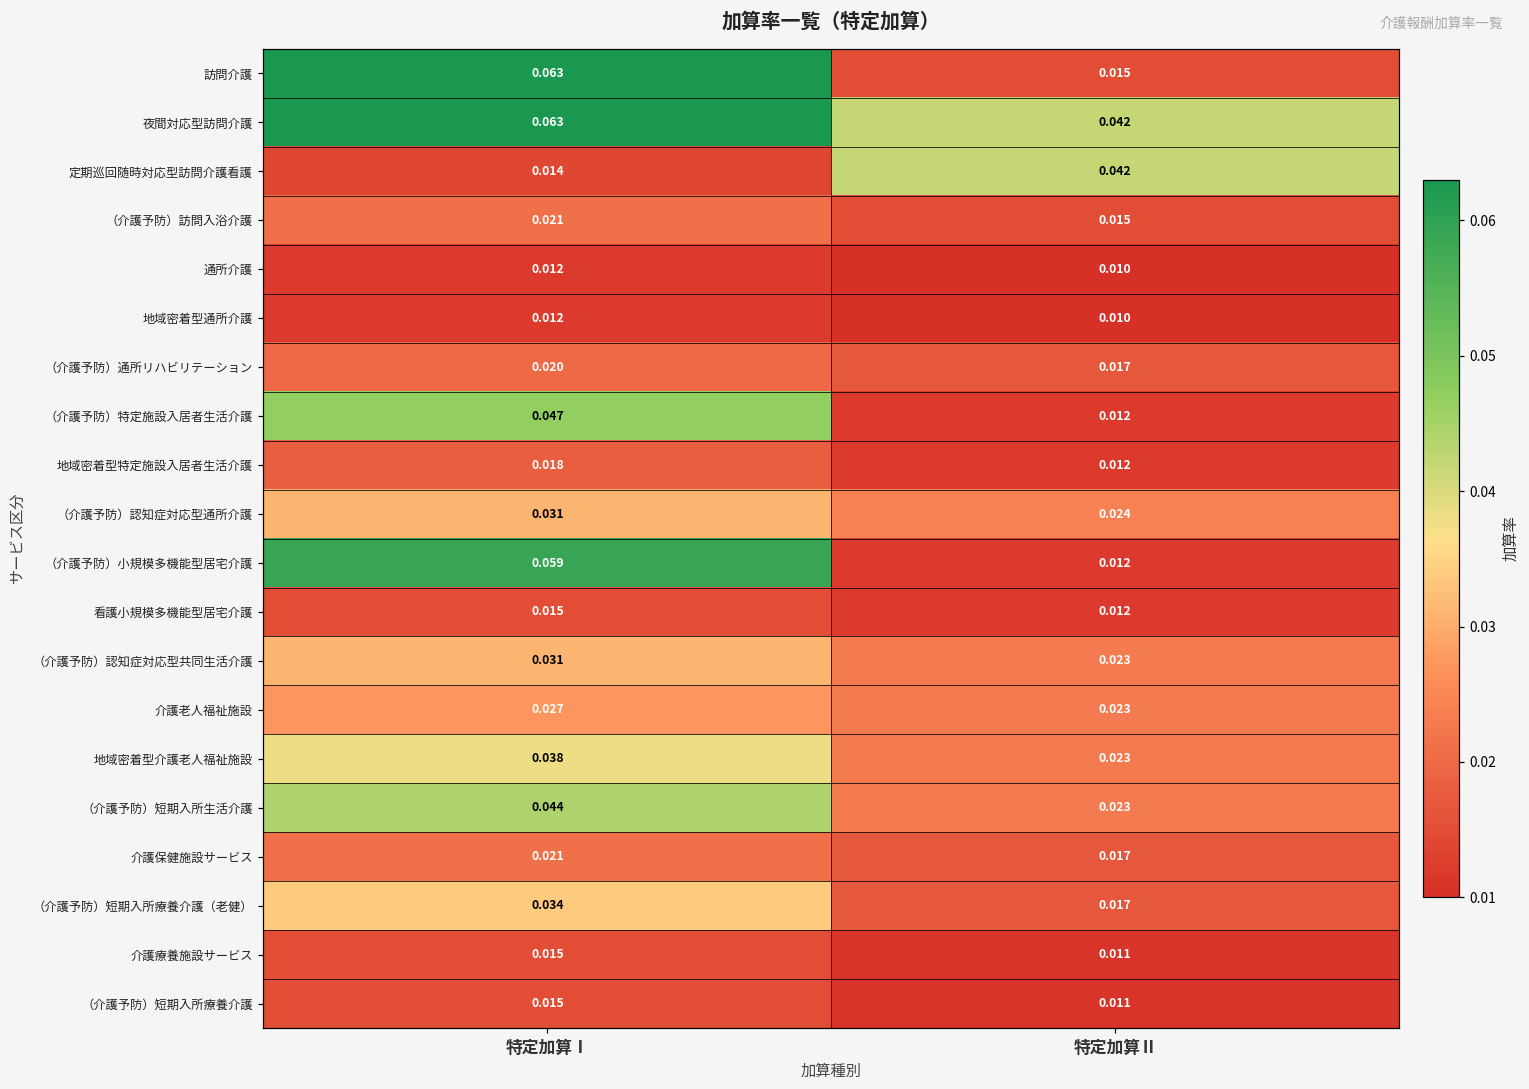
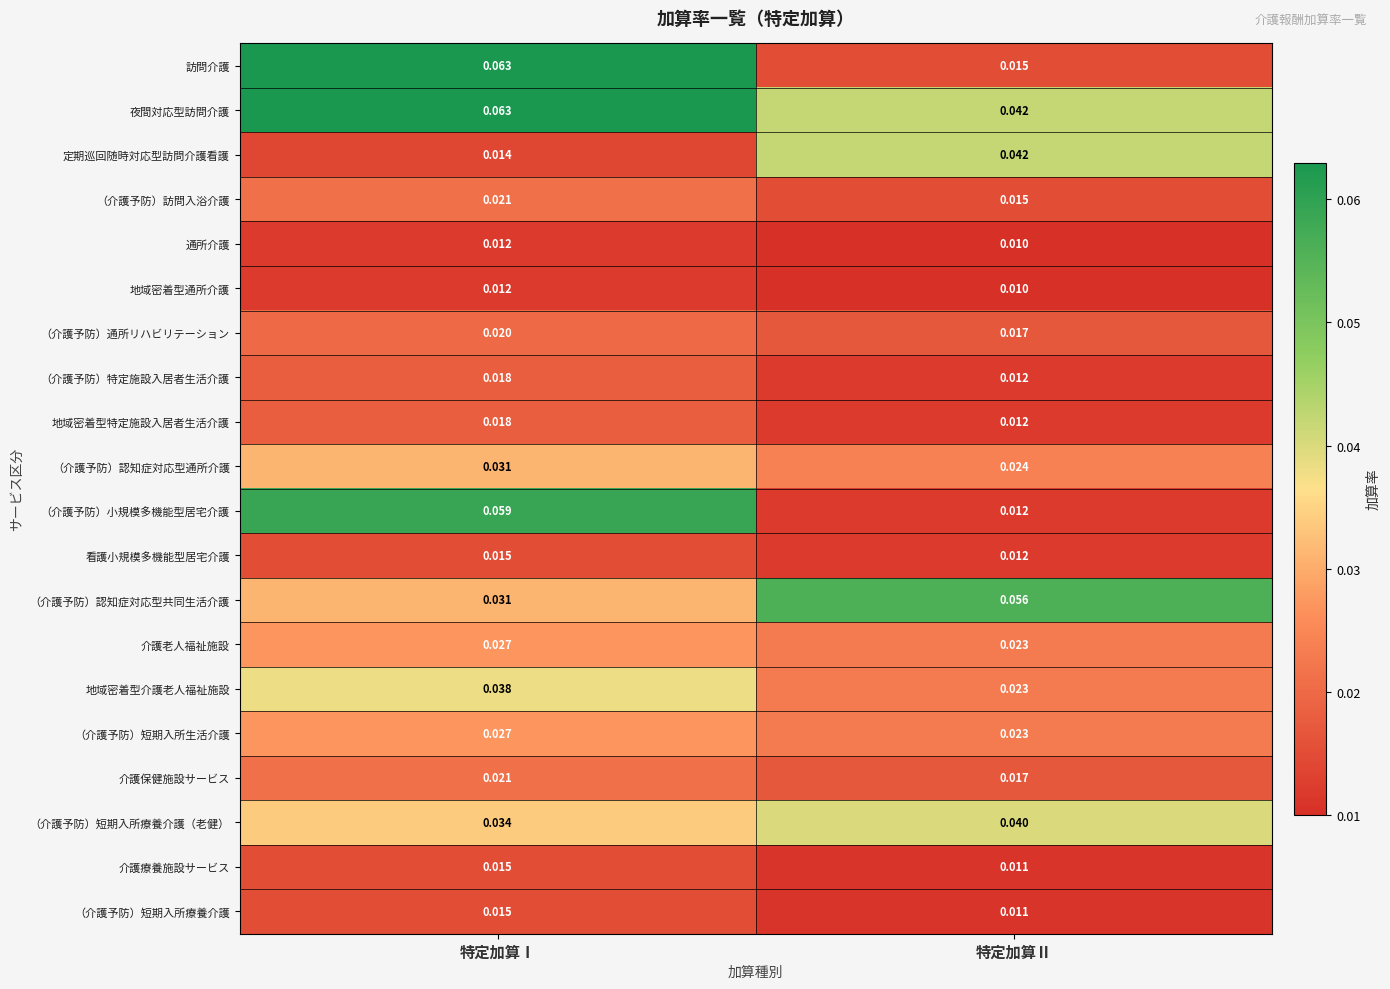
  {
    "訪問介護": {
      "特定加算Ⅰ": 0.063,
      "特定加算Ⅱ": 0.015
    },
    "夜間対応型訪問介護": {
      "特定加算Ⅰ": 0.063,
      "特定加算Ⅱ": 0.042
    },
    "定期巡回随時対応型訪問介護看護": {
      "特定加算Ⅰ": 0.014,
      "特定加算Ⅱ": 0.042
    },
    "（介護予防）訪問入浴介護": {
      "特定加算Ⅰ": 0.021,
      "特定加算Ⅱ": 0.015
    },
    "通所介護": {
      "特定加算Ⅰ": 0.012,
      "特定加算Ⅱ": 0.010
    },
    "地域密着型通所介護": {
      "特定加算Ⅰ": 0.012,
      "特定加算Ⅱ": 0.010
    },
    "（介護予防）通所リハビリテーション": {
      "特定加算Ⅰ": 0.020,
      "特定加算Ⅱ": 0.017
    },
    "（介護予防）特定施設入居者生活介護": {
-     "特定加算Ⅰ": 0.047,
+     "特定加算Ⅰ": 0.018,
      "特定加算Ⅱ": 0.012
    },
    "地域密着型特定施設入居者生活介護": {
      "特定加算Ⅰ": 0.018,
      "特定加算Ⅱ": 0.012
    },
    "（介護予防）認知症対応型通所介護": {
      "特定加算Ⅰ": 0.031,
      "特定加算Ⅱ": 0.024
    },
    "（介護予防）小規模多機能型居宅介護": {
      "特定加算Ⅰ": 0.059,
      "特定加算Ⅱ": 0.012
    },
    "看護小規模多機能型居宅介護": {
      "特定加算Ⅰ": 0.015,
      "特定加算Ⅱ": 0.012
    },
    "（介護予防）認知症対応型共同生活介護": {
      "特定加算Ⅰ": 0.031,
-     "特定加算Ⅱ": 0.023
+     "特定加算Ⅱ": 0.056
    },
    "介護老人福祉施設": {
      "特定加算Ⅰ": 0.027,
      "特定加算Ⅱ": 0.023
    },
    "地域密着型介護老人福祉施設": {
      "特定加算Ⅰ": 0.038,
      "特定加算Ⅱ": 0.023
    },
    "（介護予防）短期入所生活介護": {
-     "特定加算Ⅰ": 0.044,
+     "特定加算Ⅰ": 0.027,
      "特定加算Ⅱ": 0.023
    },
    "介護保健施設サービス": {
      "特定加算Ⅰ": 0.021,
      "特定加算Ⅱ": 0.017
    },
    "（介護予防）短期入所療養介護（老健）": {
      "特定加算Ⅰ": 0.034,
-     "特定加算Ⅱ": 0.017
+     "特定加算Ⅱ": 0.040
    },
    "介護療養施設サービス": {
      "特定加算Ⅰ": 0.015,
      "特定加算Ⅱ": 0.011
    },
    "（介護予防）短期入所療養介護": {
      "特定加算Ⅰ": 0.015,
      "特定加算Ⅱ": 0.011
    }
  }
